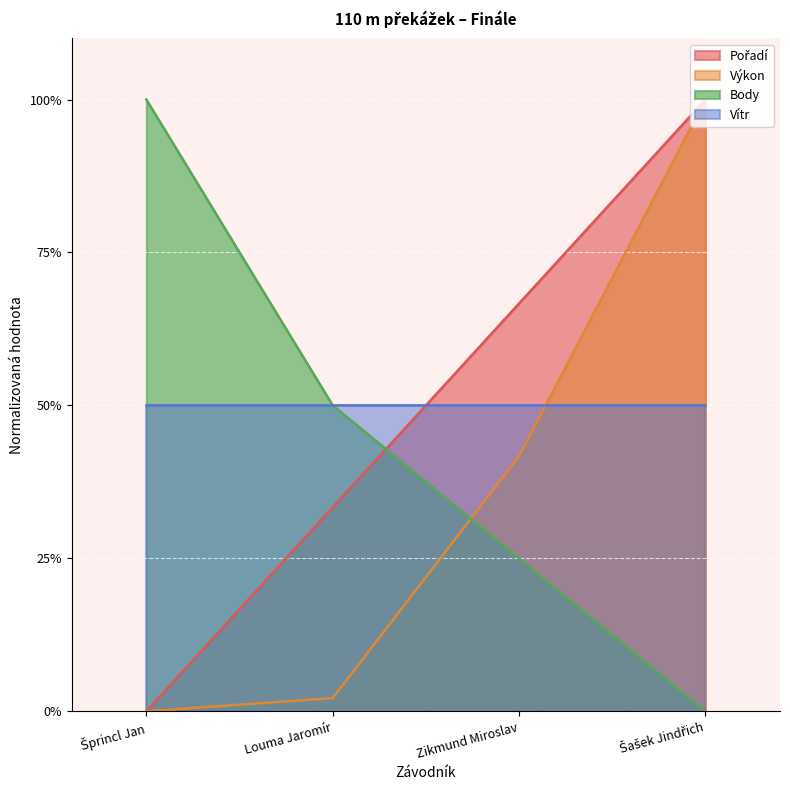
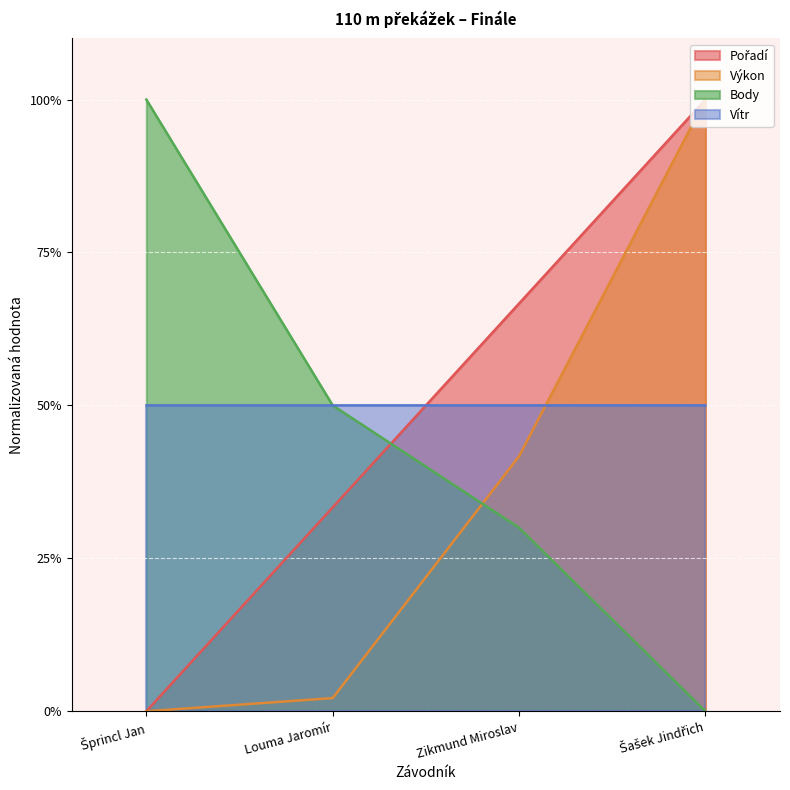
  {
    "Body": {
      "Šprincl Jan": "100%",
-     "Zikmund Miroslav": "25%",
+     "Zikmund Miroslav": "30%",
      "Šašek Jindřich": "0%"
    },
    "Vítr": {
      "Šprincl Jan": "50%",
      "Zikmund Miroslav": "50%",
      "Šašek Jindřich": "50%"
    }
  }
